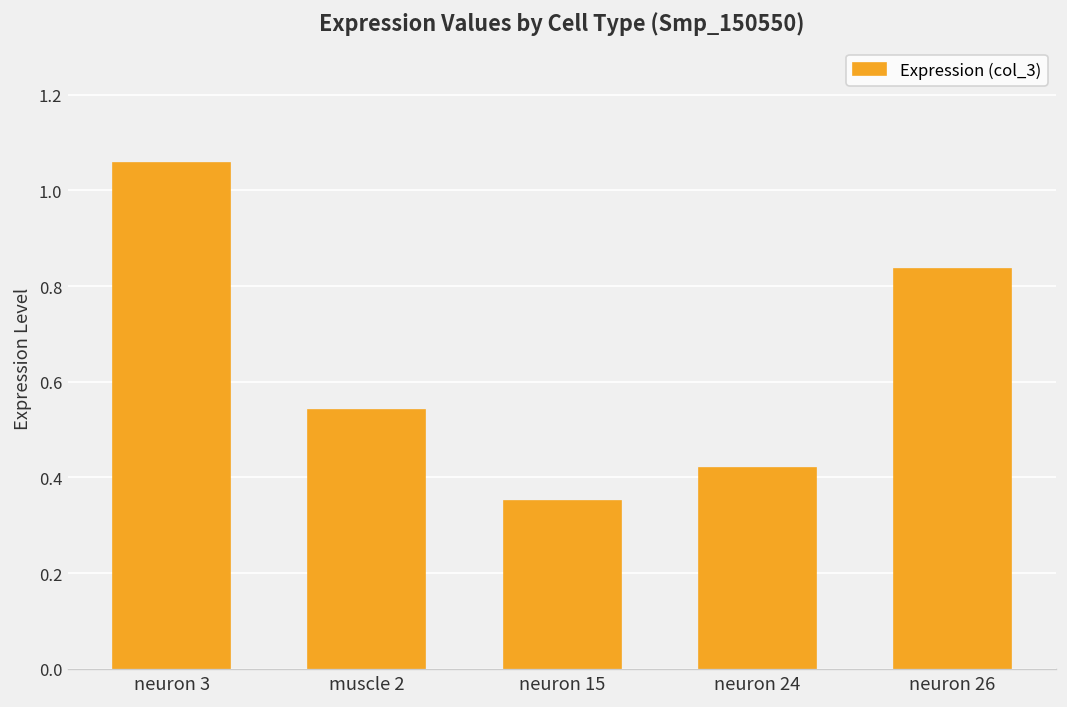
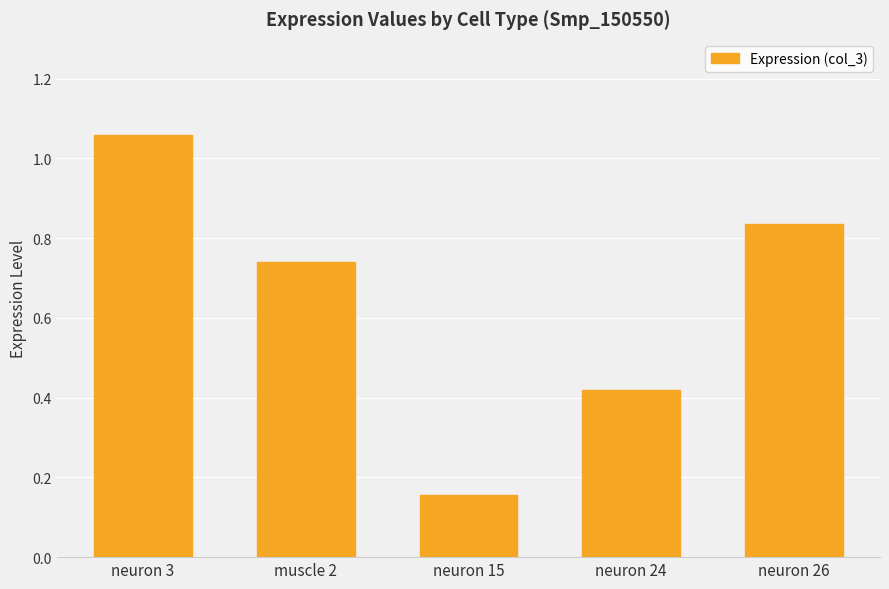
  {
    "neuron 3": 1.06,
-   "muscle 2": 0.54,
-   "neuron 15": 0.35,
+   "muscle 2": 0.74,
+   "neuron 15": 0.16,
    "neuron 24": 0.42,
    "neuron 26": 0.84
  }
